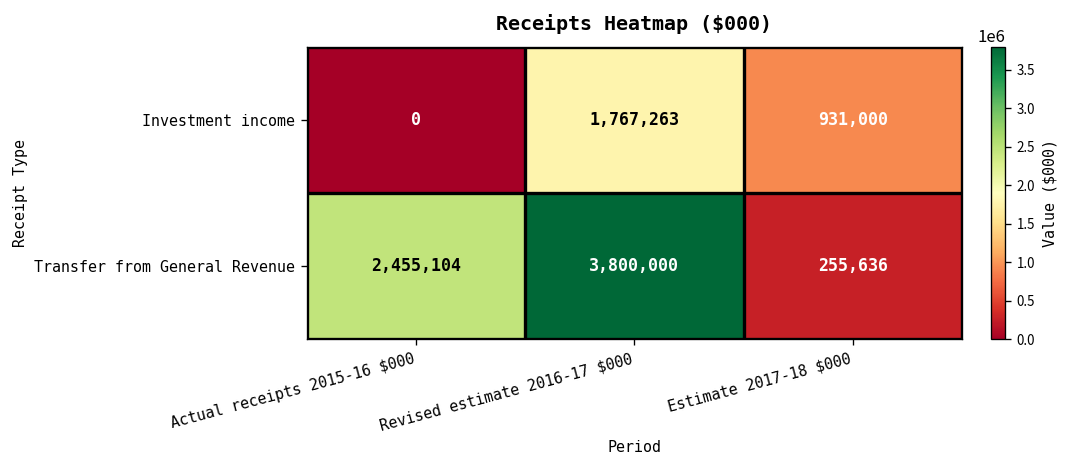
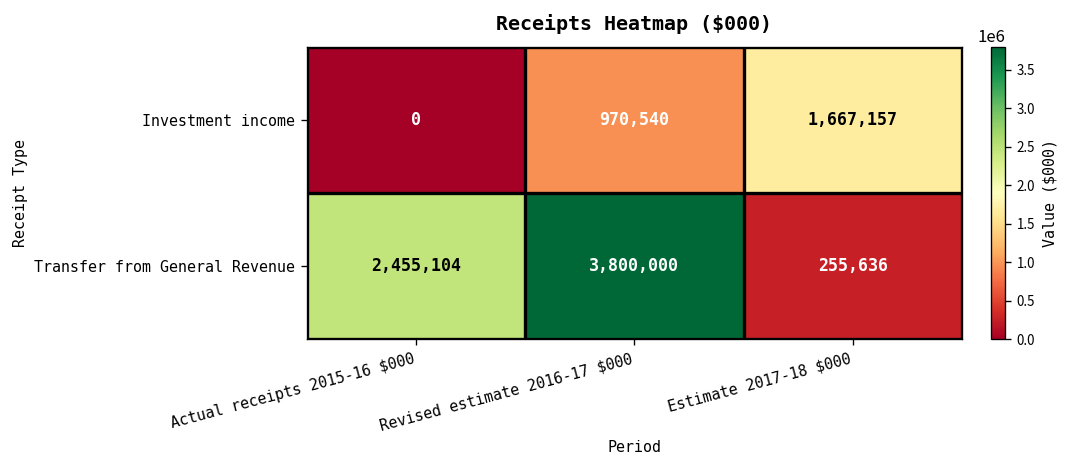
  {
    "Investment income": {
      "Actual receipts 2015-16 $000": "0",
-     "Revised estimate 2016-17 $000": "1,767,263",
-     "Estimate 2017-18 $000": "931,000"
+     "Revised estimate 2016-17 $000": "970,540",
+     "Estimate 2017-18 $000": "1,667,157"
    },
    "Transfer from General Revenue": {
      "Actual receipts 2015-16 $000": "2,455,104",
      "Revised estimate 2016-17 $000": "3,800,000",
      "Estimate 2017-18 $000": "255,636"
    }
  }
